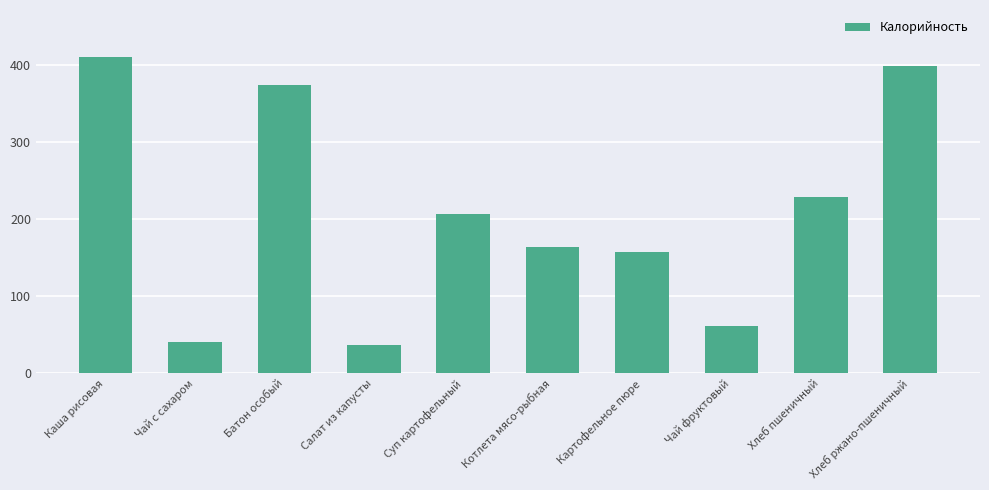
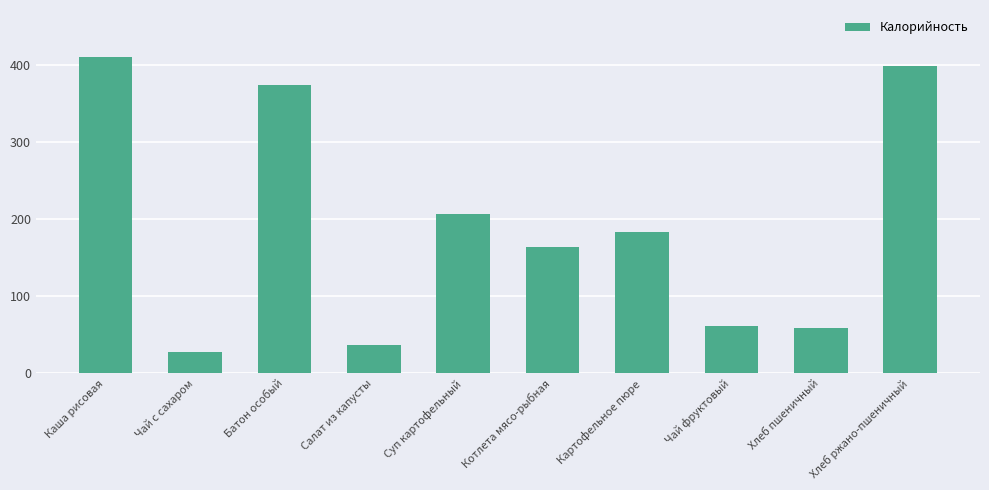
  {
    "Каша рисовая": 410,
-   "Чай с сахаром": 40,
+   "Чай с сахаром": 30,
    "Батон особый": 370,
    "Салат из капусты": 40,
    "Суп картофельный": 210,
    "Котлета мясо-рыбная": 160,
-   "Картофельное пюре": 160,
+   "Картофельное пюре": 180,
    "Чай фруктовый": 60,
-   "Хлеб пшеничный": 230,
+   "Хлеб пшеничный": 60,
    "Хлеб ржано-пшеничный": 400
  }
